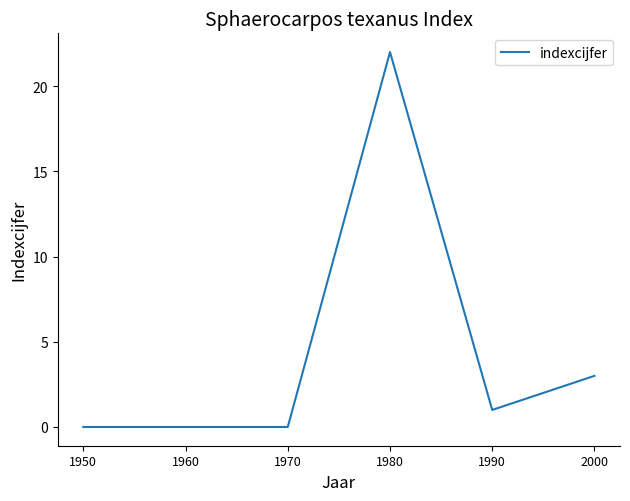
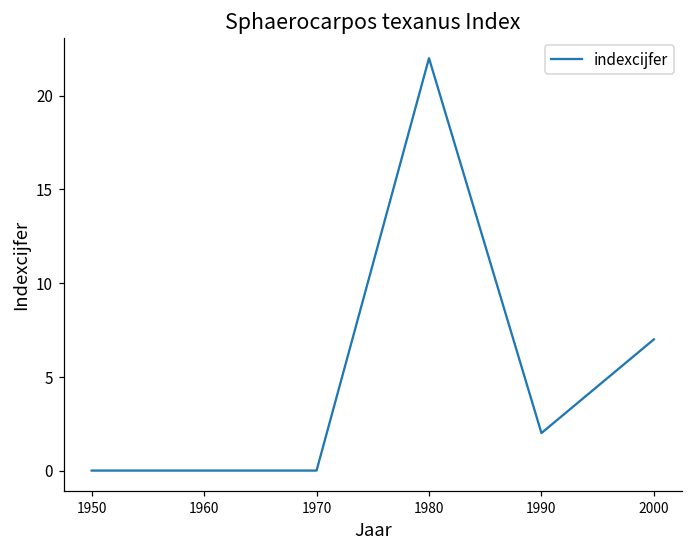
  {
    "1950": 0,
    "1960": 0,
    "1970": 0,
    "1980": 22,
-   "1990": 1,
-   "2000": 3
+   "1990": 2,
+   "2000": 7
  }
